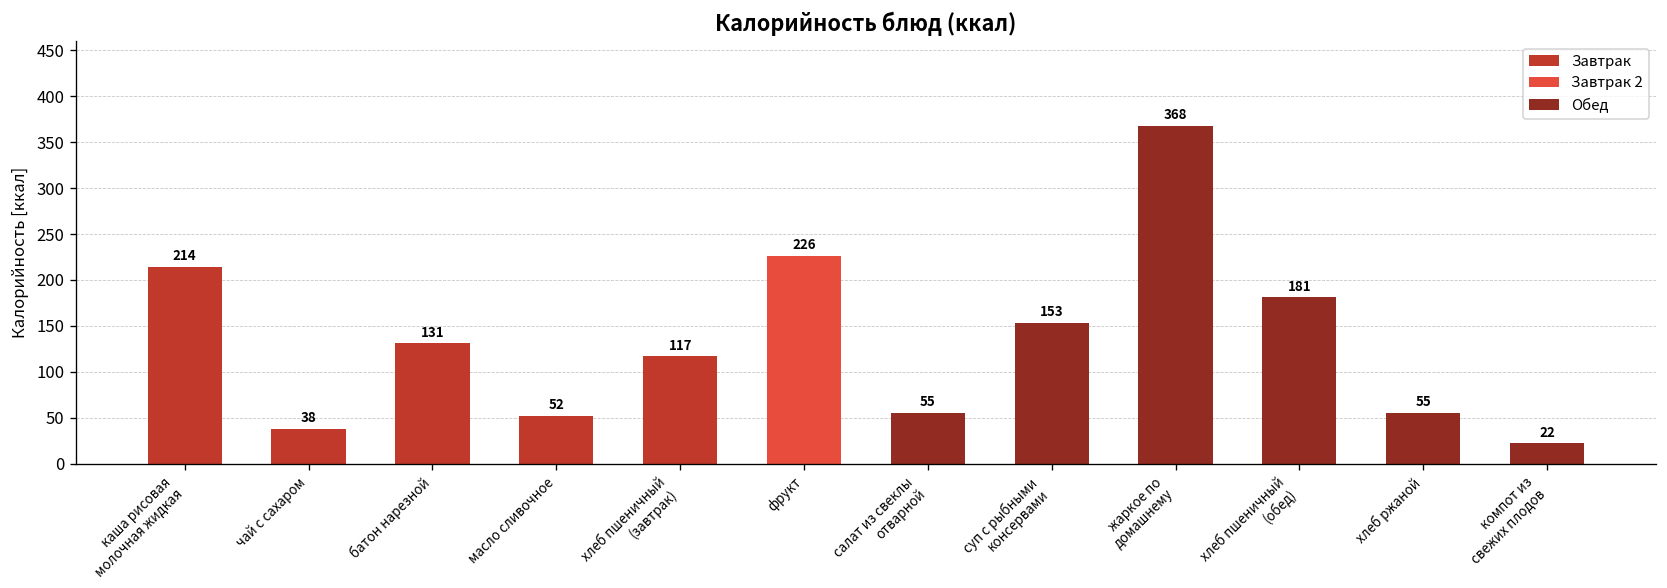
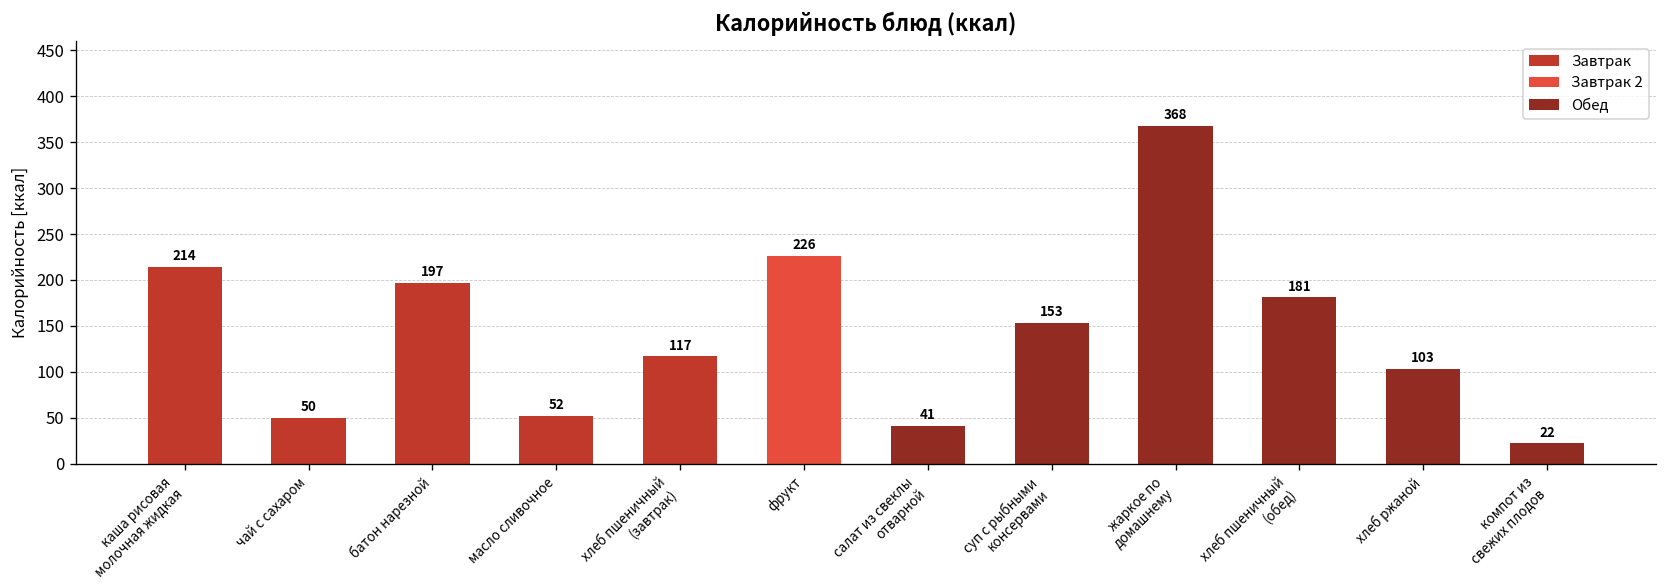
  {
    "каша рисовая молочная жидкая": 214,
-   "чай с сахаром": 38,
-   "батон нарезной": 131,
+   "чай с сахаром": 50,
+   "батон нарезной": 197,
    "масло сливочное": 52,
    "хлеб пшеничный (завтрак)": 117,
    "фрукт": 226,
-   "салат из свеклы отварной": 55,
+   "салат из свеклы отварной": 41,
    "суп с рыбными консервами": 153,
    "жаркое по домашнему": 368,
    "хлеб пшеничный (обед)": 181,
-   "хлеб ржаной": 55,
+   "хлеб ржаной": 103,
    "компот из свежих плодов": 22
  }
